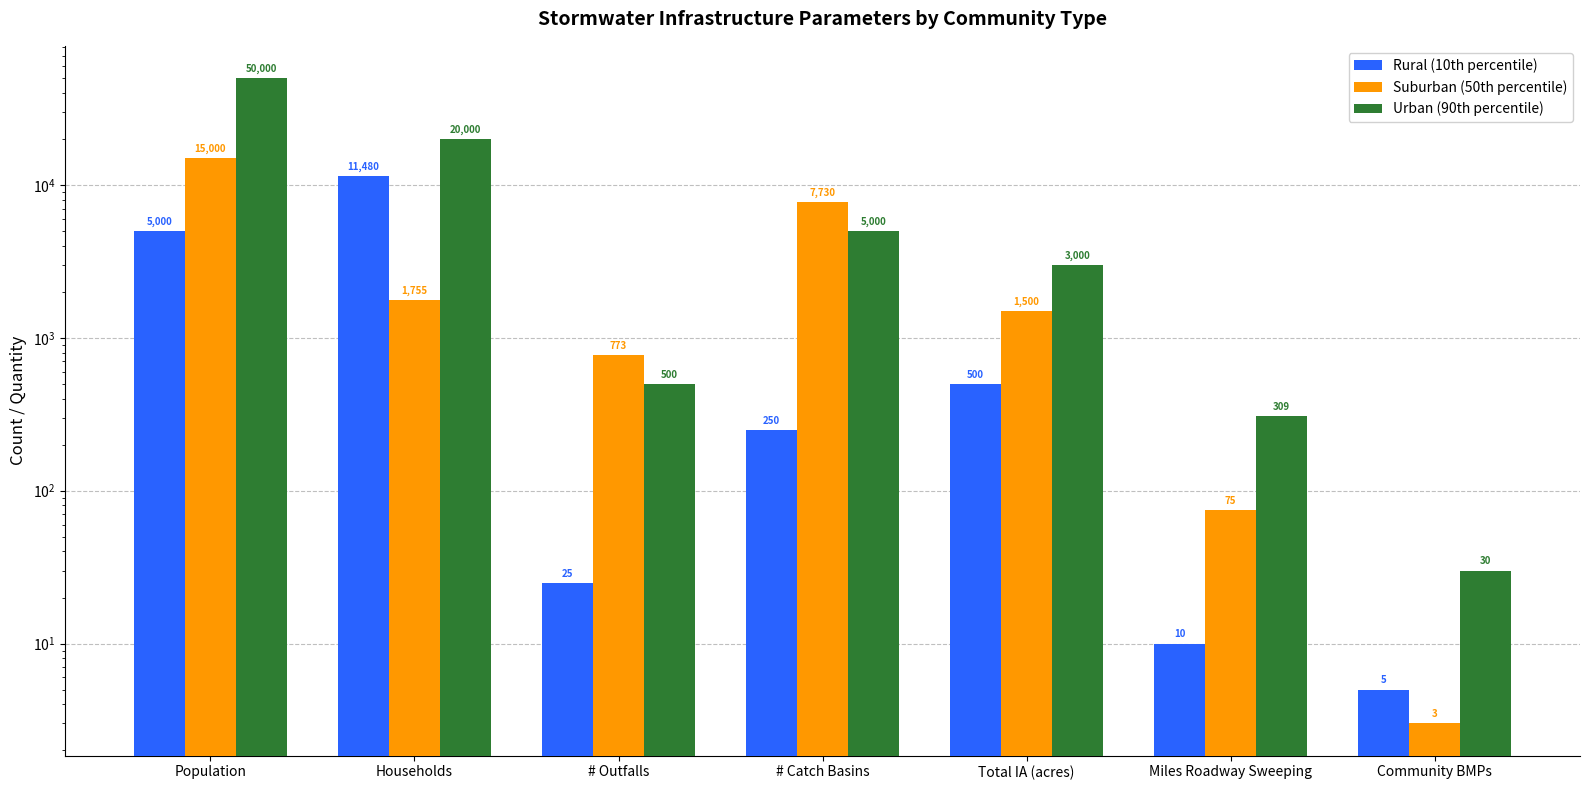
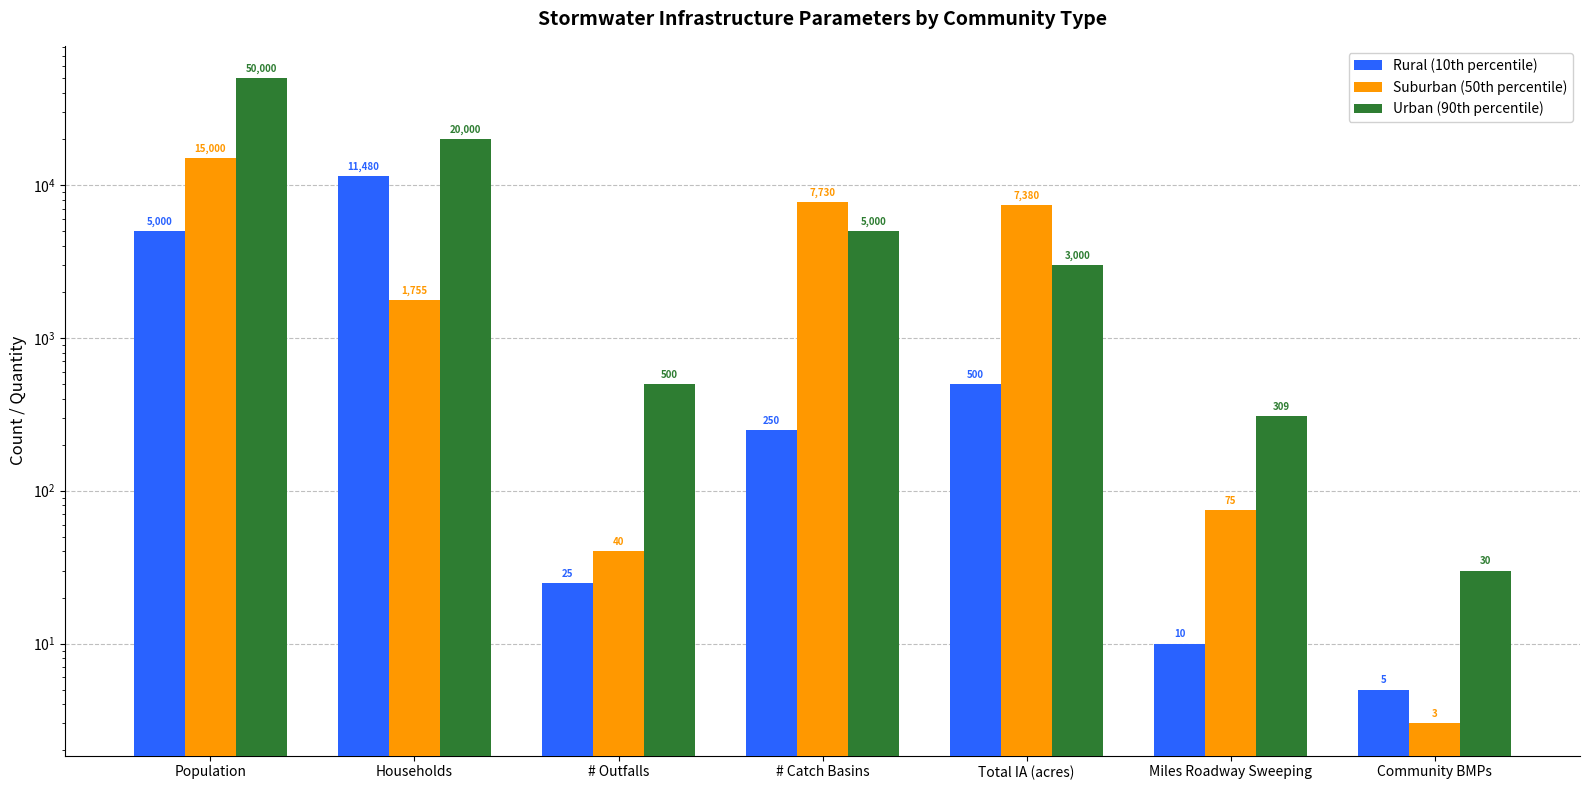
  {
    "Rural (10th percentile)": {
      "Population": "5,000",
      "Households": "11,480",
      "# Outfalls": "25",
      "# Catch Basins": "250",
      "Total IA (acres)": "500",
      "Miles Roadway Sweeping": "10",
      "Community BMPs": "5"
    },
    "Suburban (50th percentile)": {
      "Population": "15,000",
      "Households": "1,755",
-     "# Outfalls": "773",
+     "# Outfalls": "40",
      "# Catch Basins": "7,730",
-     "Total IA (acres)": "1,500",
+     "Total IA (acres)": "7,380",
      "Miles Roadway Sweeping": "75",
      "Community BMPs": "3"
    },
    "Urban (90th percentile)": {
      "Population": "50,000",
      "Households": "20,000",
      "# Outfalls": "500",
      "# Catch Basins": "5,000",
      "Total IA (acres)": "3,000",
      "Miles Roadway Sweeping": "309",
      "Community BMPs": "30"
    }
  }
